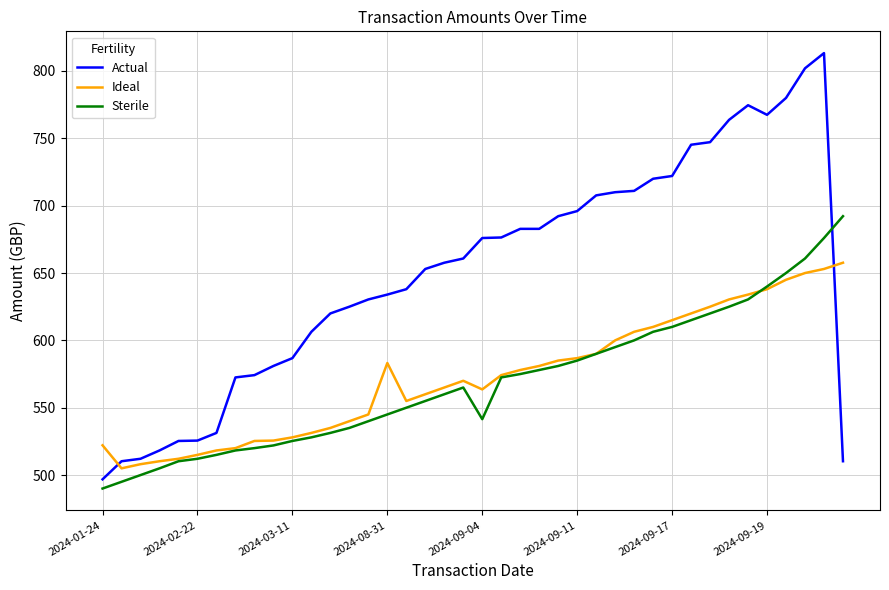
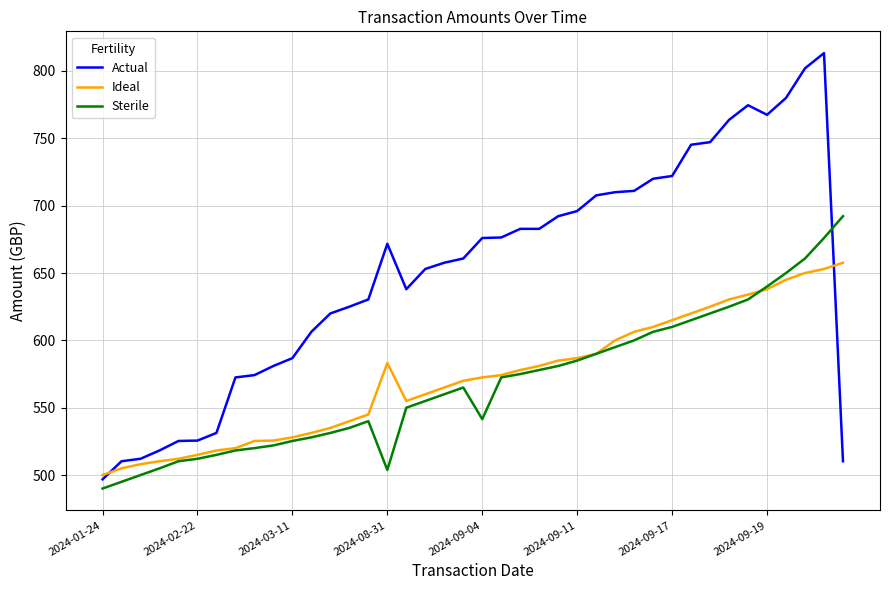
  {
    "Actual": {
      "2024-01-24": 497,
-     "2024-08-31": 634,
+     "2024-08-31": 672,
      "2024-09-04": 676,
      "2024-09-19": 767
    },
    "Ideal": {
-     "2024-01-24": 522,
+     "2024-01-24": 500,
      "2024-08-31": 583,
-     "2024-09-04": 564,
+     "2024-09-04": 573,
      "2024-09-19": 638
    },
    "Sterile": {
      "2024-01-24": 490,
-     "2024-08-31": 545,
+     "2024-08-31": 504,
      "2024-09-04": 542,
      "2024-09-19": 640
    }
  }
